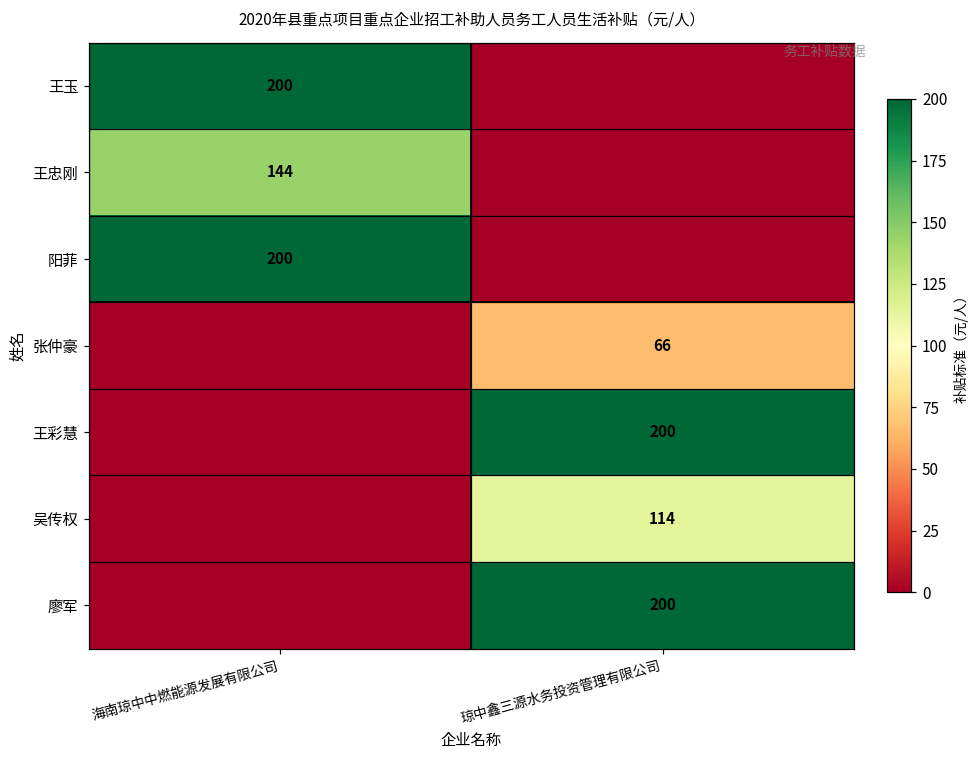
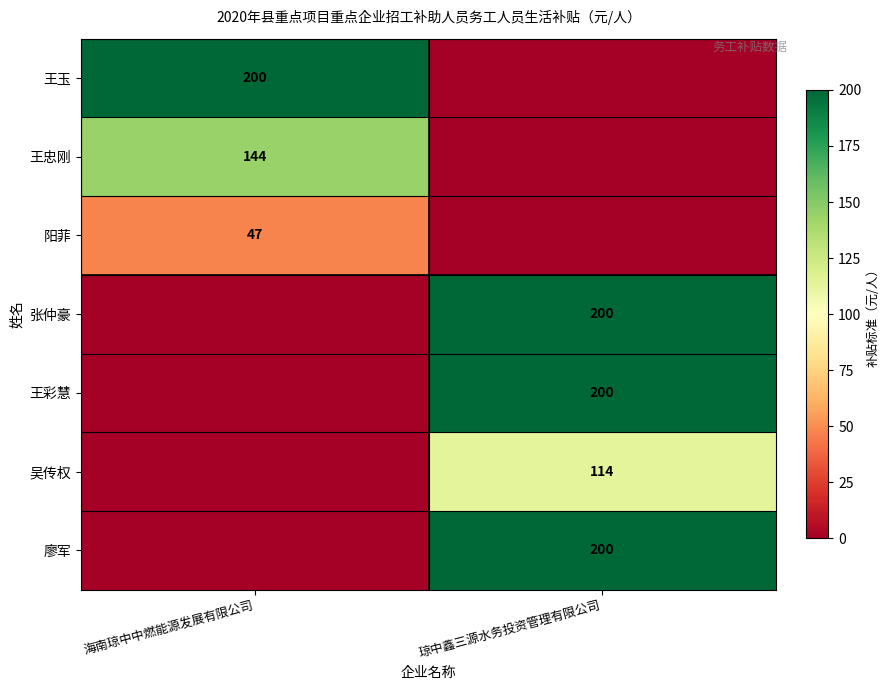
  {
    "王玉": {
      "海南琼中中燃能源发展有限公司": 200
    },
    "王忠刚": {
      "海南琼中中燃能源发展有限公司": 144
    },
    "阳菲": {
-     "海南琼中中燃能源发展有限公司": 200
+     "海南琼中中燃能源发展有限公司": 47
    },
    "张仲豪": {
-     "琼中鑫三源水务投资管理有限公司": 66
+     "琼中鑫三源水务投资管理有限公司": 200
    },
    "王彩慧": {
      "琼中鑫三源水务投资管理有限公司": 200
    },
    "吴传权": {
      "琼中鑫三源水务投资管理有限公司": 114
    },
    "廖军": {
      "琼中鑫三源水务投资管理有限公司": 200
    }
  }
